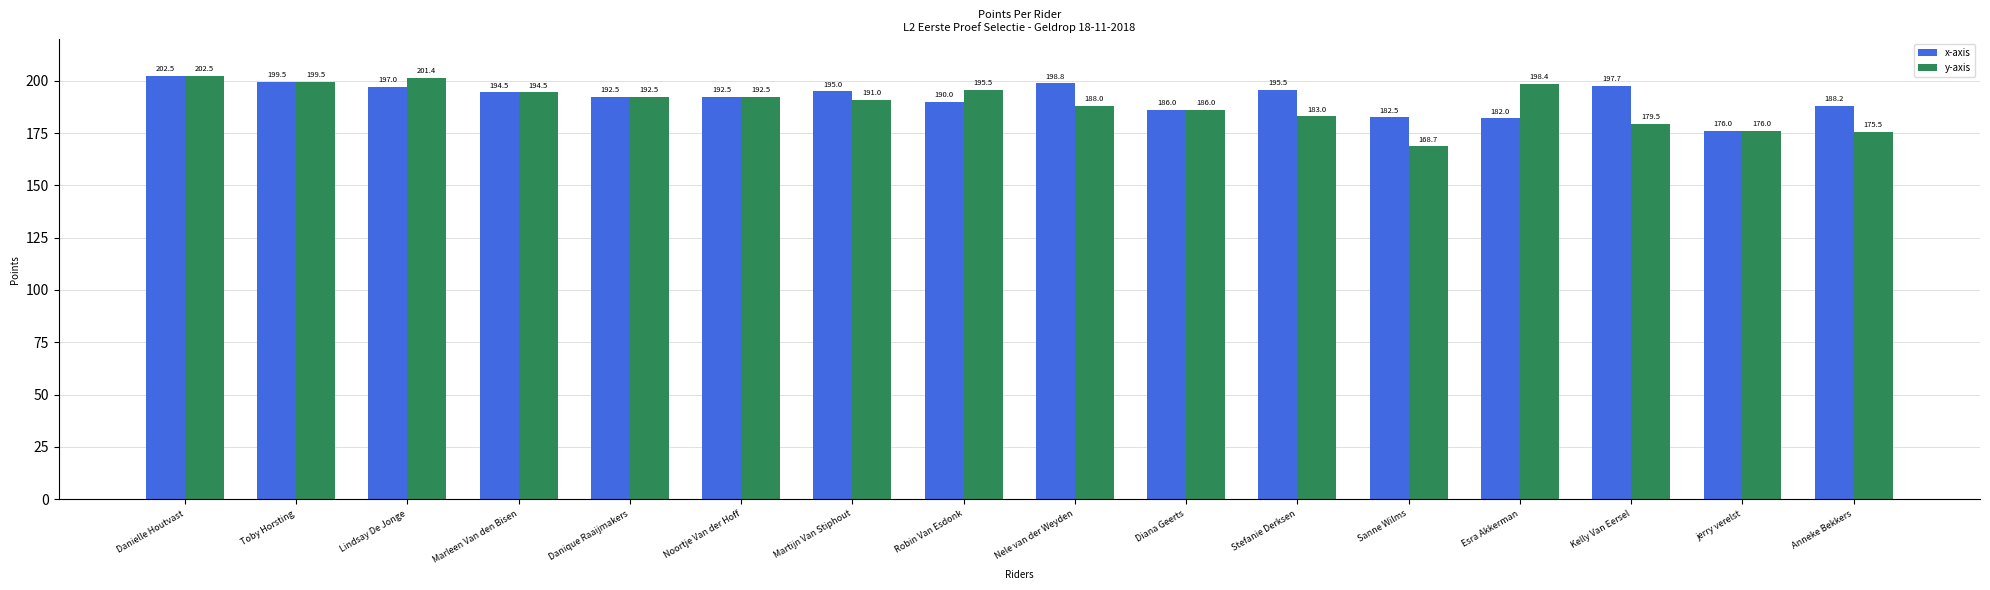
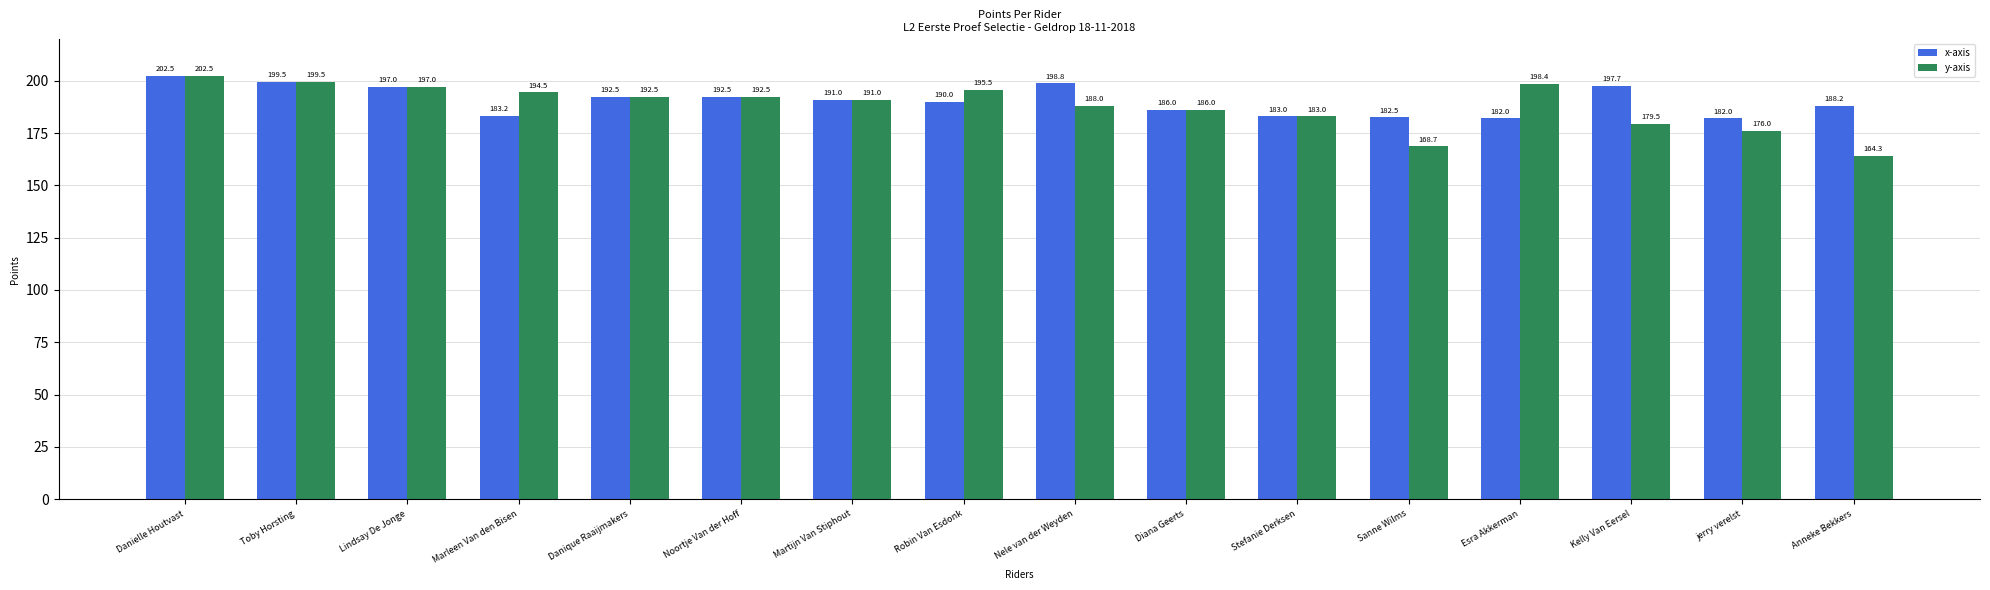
  {
    "x-axis": {
      "Danielle Houtvast": 202.5,
      "Toby Horsting": 199.5,
      "Lindsay De Jonge": 197.0,
-     "Marleen Van den Bisen": 194.5,
+     "Marleen Van den Bisen": 183.2,
      "Danique Raaijmakers": 192.5,
      "Noortje Van der Hoff": 192.5,
-     "Martijn Van Stiphout": 195.0,
+     "Martijn Van Stiphout": 191.0,
      "Robin Van Esdonk": 190.0,
      "Nele van der Weyden": 198.8,
      "Diana Geerts": 186.0,
-     "Stefanie Derksen": 195.5,
+     "Stefanie Derksen": 183.0,
      "Sanne Wilms": 182.5,
      "Esra Akkerman": 182.0,
      "Kelly Van Eersel": 197.7,
-     "jerry verelst": 176.0,
+     "jerry verelst": 182.0,
      "Anneke Bekkers": 188.2
    },
    "y-axis": {
      "Danielle Houtvast": 202.5,
      "Toby Horsting": 199.5,
-     "Lindsay De Jonge": 201.4,
+     "Lindsay De Jonge": 197.0,
      "Marleen Van den Bisen": 194.5,
      "Danique Raaijmakers": 192.5,
      "Noortje Van der Hoff": 192.5,
      "Martijn Van Stiphout": 191.0,
      "Robin Van Esdonk": 195.5,
      "Nele van der Weyden": 188.0,
      "Diana Geerts": 186.0,
      "Stefanie Derksen": 183.0,
      "Sanne Wilms": 168.7,
      "Esra Akkerman": 198.4,
      "Kelly Van Eersel": 179.5,
      "jerry verelst": 176.0,
-     "Anneke Bekkers": 175.5
+     "Anneke Bekkers": 164.3
    }
  }
